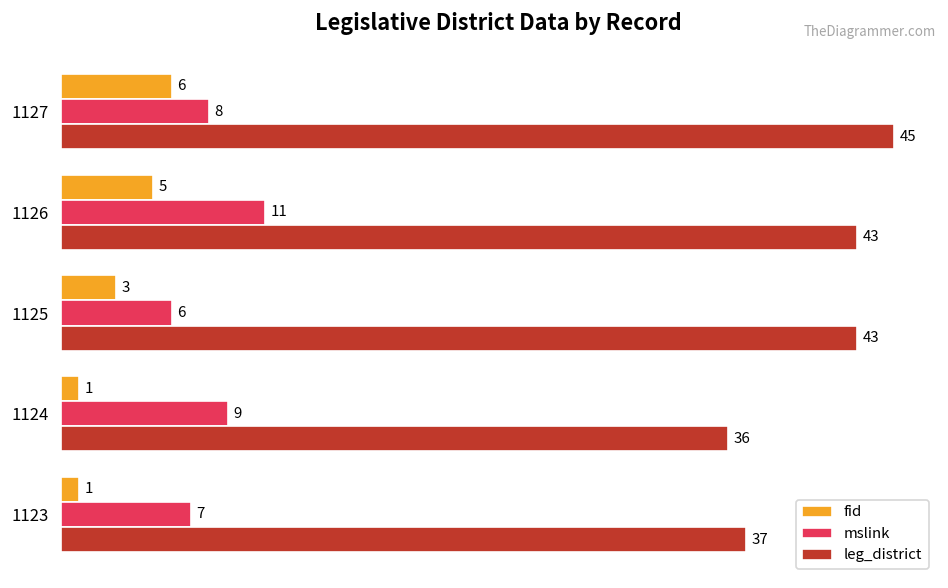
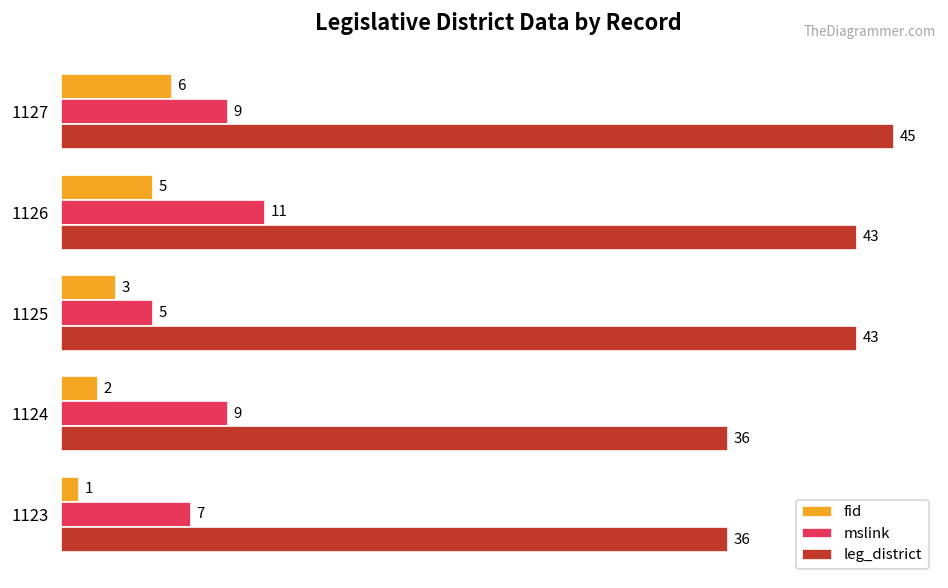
  {
    "fid": {
      "1127": 6,
      "1126": 5,
      "1125": 3,
-     "1124": 1,
+     "1124": 2,
      "1123": 1
    },
    "mslink": {
-     "1127": 8,
+     "1127": 9,
      "1126": 11,
-     "1125": 6,
+     "1125": 5,
      "1124": 9,
      "1123": 7
    },
    "leg_district": {
      "1127": 45,
      "1126": 43,
      "1125": 43,
      "1124": 36,
-     "1123": 37
+     "1123": 36
    }
  }
